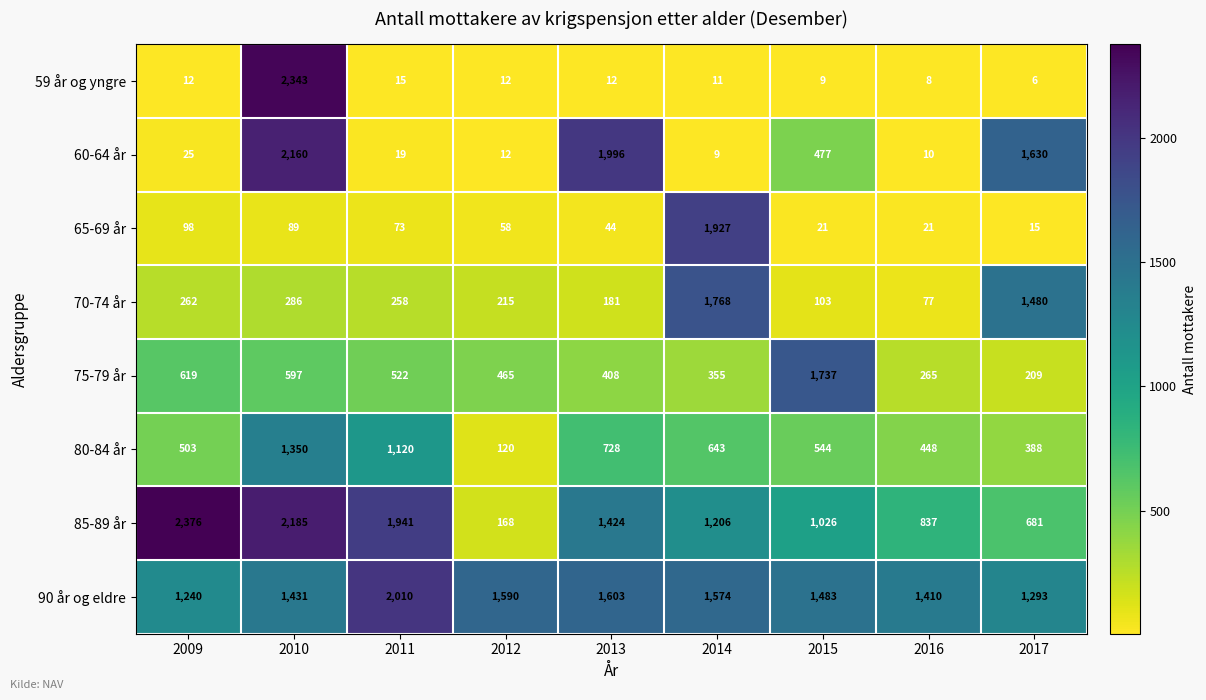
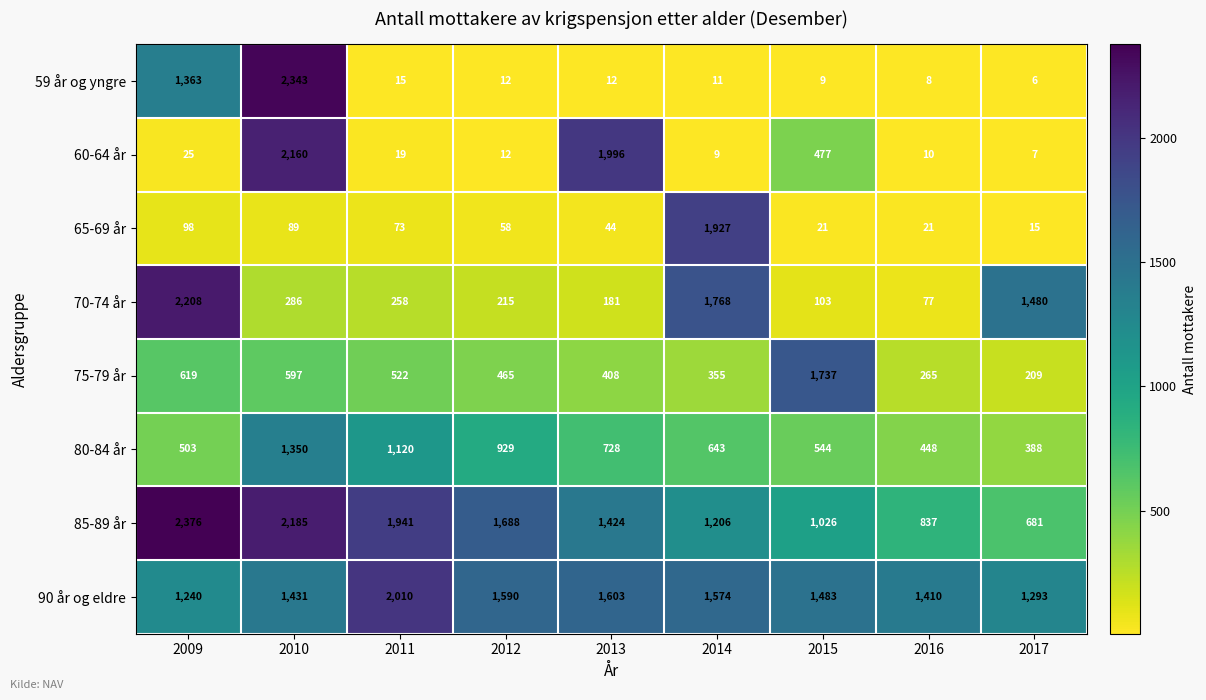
  {
    "59 år og yngre": {
-     "2009": "12",
+     "2009": "1,363",
      "2010": "2,343",
      "2011": "15",
      "2012": "12",
      "2013": "12",
      "2014": "11",
      "2015": "9",
      "2016": "8",
      "2017": "6"
    },
    "60-64 år": {
      "2009": "25",
      "2010": "2,160",
      "2011": "19",
      "2012": "12",
      "2013": "1,996",
      "2014": "9",
      "2015": "477",
      "2016": "10",
-     "2017": "1,630"
+     "2017": "7"
    },
    "65-69 år": {
      "2009": "98",
      "2010": "89",
      "2011": "73",
      "2012": "58",
      "2013": "44",
      "2014": "1,927",
      "2015": "21",
      "2016": "21",
      "2017": "15"
    },
    "70-74 år": {
-     "2009": "262",
+     "2009": "2,208",
      "2010": "286",
      "2011": "258",
      "2012": "215",
      "2013": "181",
      "2014": "1,768",
      "2015": "103",
      "2016": "77",
      "2017": "1,480"
    },
    "75-79 år": {
      "2009": "619",
      "2010": "597",
      "2011": "522",
      "2012": "465",
      "2013": "408",
      "2014": "355",
      "2015": "1,737",
      "2016": "265",
      "2017": "209"
    },
    "80-84 år": {
      "2009": "503",
      "2010": "1,350",
      "2011": "1,120",
-     "2012": "120",
+     "2012": "929",
      "2013": "728",
      "2014": "643",
      "2015": "544",
      "2016": "448",
      "2017": "388"
    },
    "85-89 år": {
      "2009": "2,376",
      "2010": "2,185",
      "2011": "1,941",
-     "2012": "168",
+     "2012": "1,688",
      "2013": "1,424",
      "2014": "1,206",
      "2015": "1,026",
      "2016": "837",
      "2017": "681"
    },
    "90 år og eldre": {
      "2009": "1,240",
      "2010": "1,431",
      "2011": "2,010",
      "2012": "1,590",
      "2013": "1,603",
      "2014": "1,574",
      "2015": "1,483",
      "2016": "1,410",
      "2017": "1,293"
    }
  }
